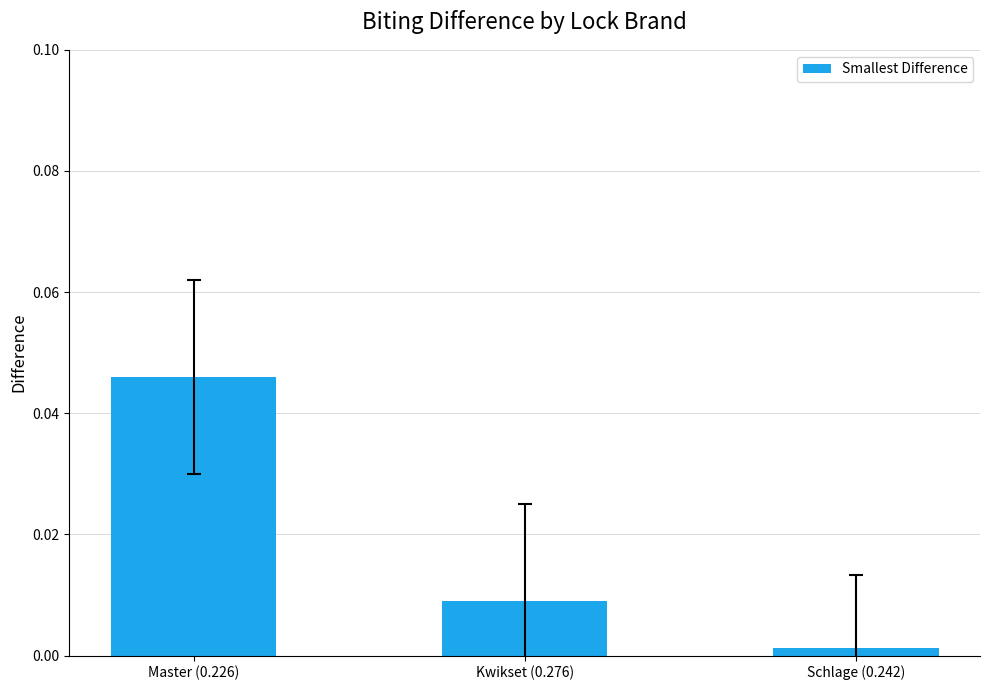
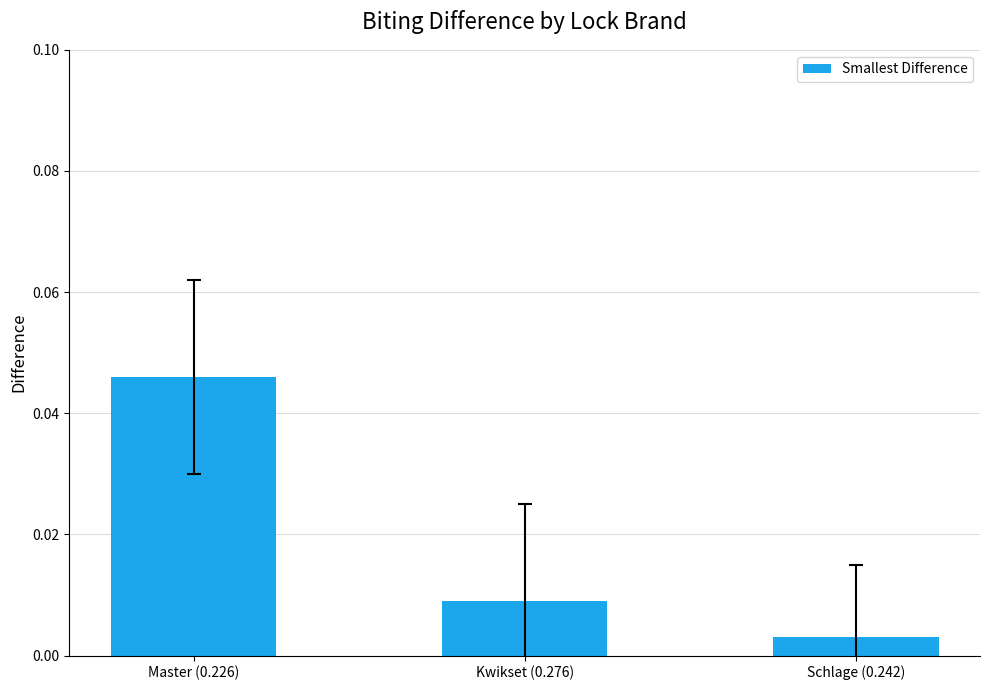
  {
    "Smallest Difference": {
      "Master (0.226)": 0.046,
      "Kwikset (0.276)": 0.009,
-     "Schlage (0.242)": 0.001
+     "Schlage (0.242)": 0.003
    }
  }
